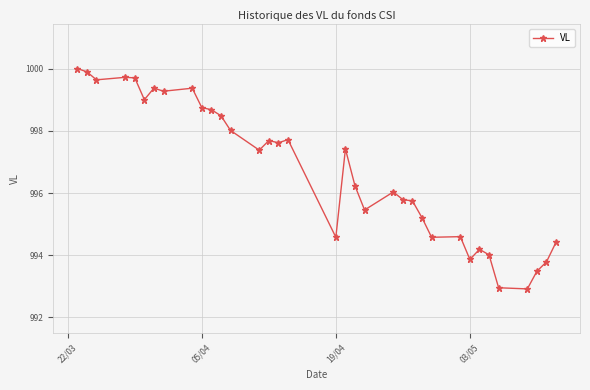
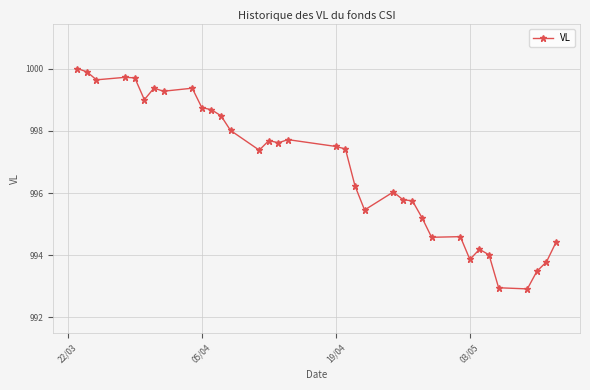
  {
    "05/04": 998.7,
-   "19/04": 994.6,
+   "19/04": 997.5,
    "03/05": 993.9
  }
